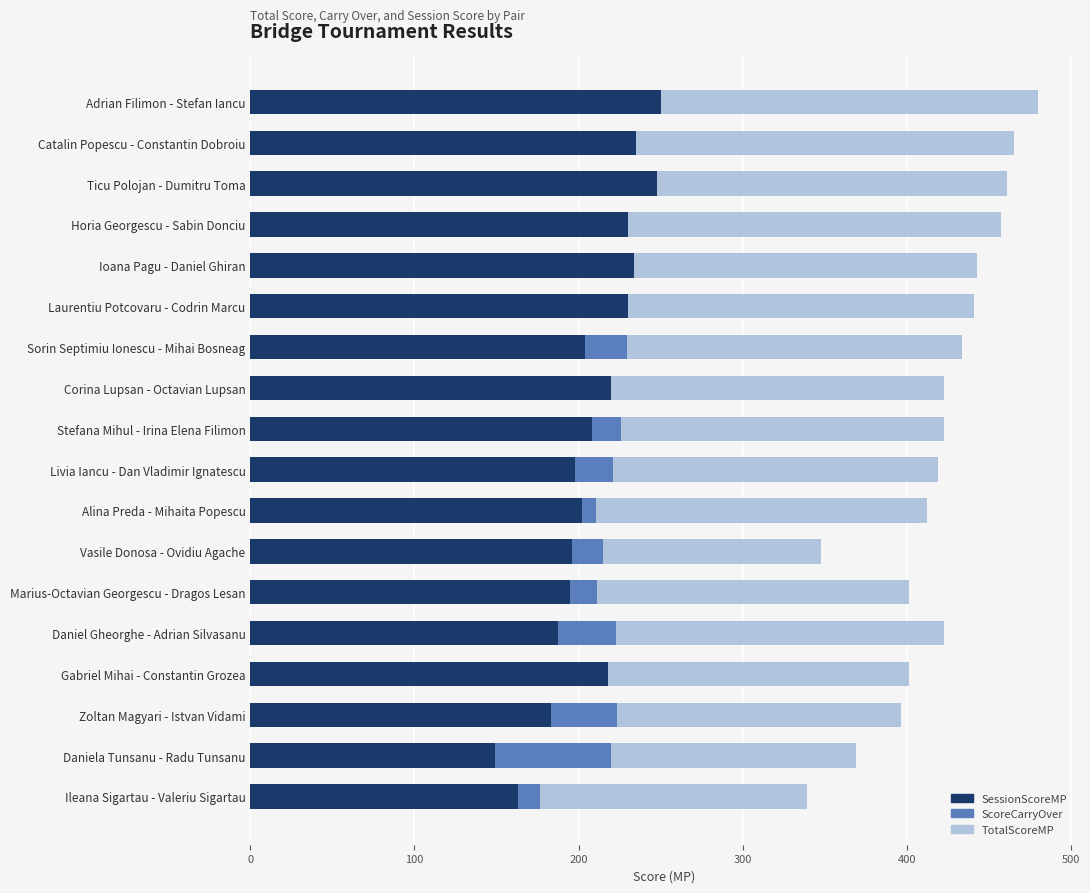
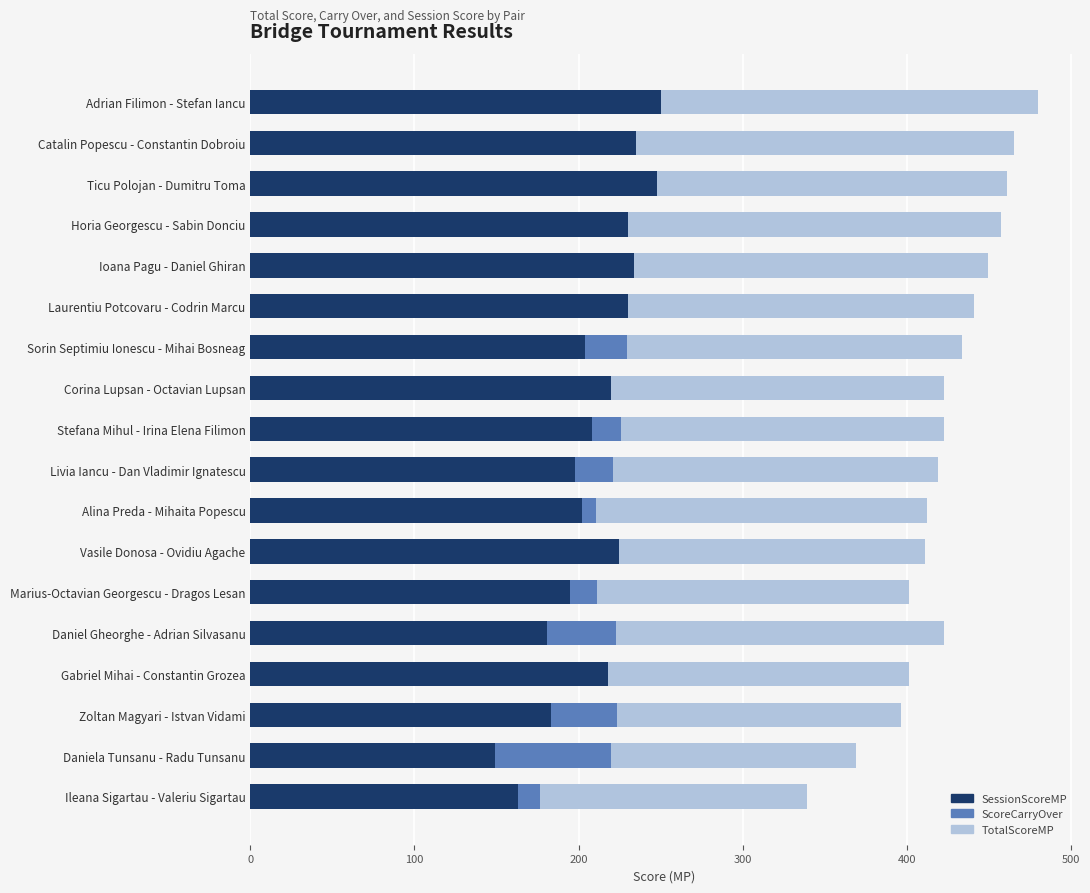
  {
    "TotalScoreMP": {
      "Adrian Filimon - Stefan Iancu": 480,
      "Catalin Popescu - Constantin Dobroiu": 465,
      "Ticu Polojan - Dumitru Toma": 461,
      "Horia Georgescu - Sabin Donciu": 457,
-     "Ioana Pagu - Daniel Ghiran": 443,
+     "Ioana Pagu - Daniel Ghiran": 450,
      "Laurentiu Potcovaru - Codrin Marcu": 441,
      "Sorin Septimiu Ionescu - Mihai Bosneag": 433,
      "Corina Lupsan - Octavian Lupsan": 423,
      "Stefana Mihul - Irina Elena Filimon": 423,
      "Livia Iancu - Dan Vladimir Ignatescu": 419,
      "Alina Preda - Mihaita Popescu": 412,
-     "Vasile Donosa - Ovidiu Agache": 348,
+     "Vasile Donosa - Ovidiu Agache": 411,
      "Marius-Octavian Georgescu - Dragos Lesan": 401,
      "Daniel Gheorghe - Adrian Silvasanu": 422,
      "Gabriel Mihai - Constantin Grozea": 402,
      "Zoltan Magyari - Istvan Vidami": 396,
      "Daniela Tunsanu - Radu Tunsanu": 369,
      "Ileana Sigartau - Valeriu Sigartau": 339
    },
    "SessionScoreMP": {
-     "Vasile Donosa - Ovidiu Agache": 196,
-     "Daniel Gheorghe - Adrian Silvasanu": 188
+     "Vasile Donosa - Ovidiu Agache": 225,
+     "Daniel Gheorghe - Adrian Silvasanu": 181
    }
  }
